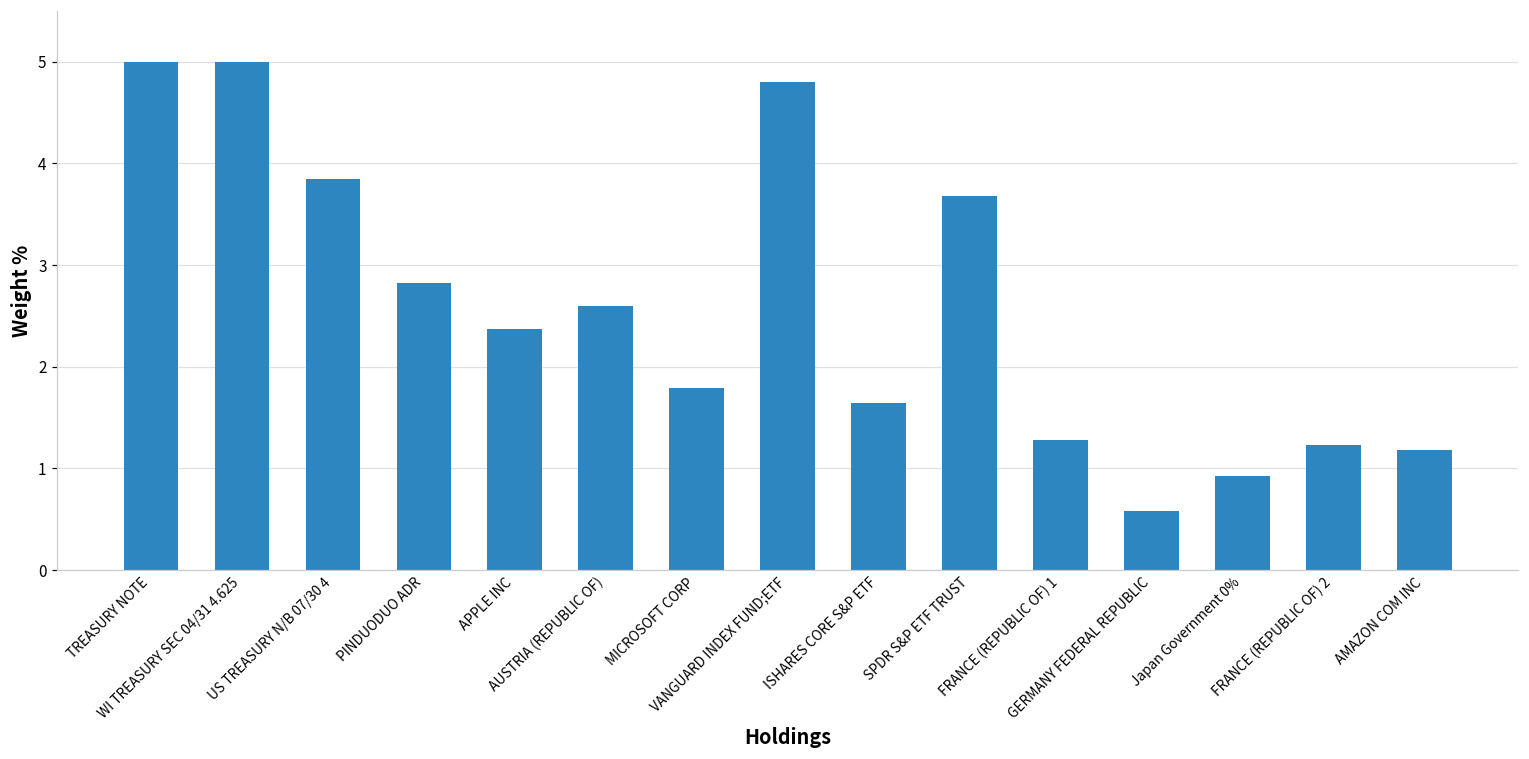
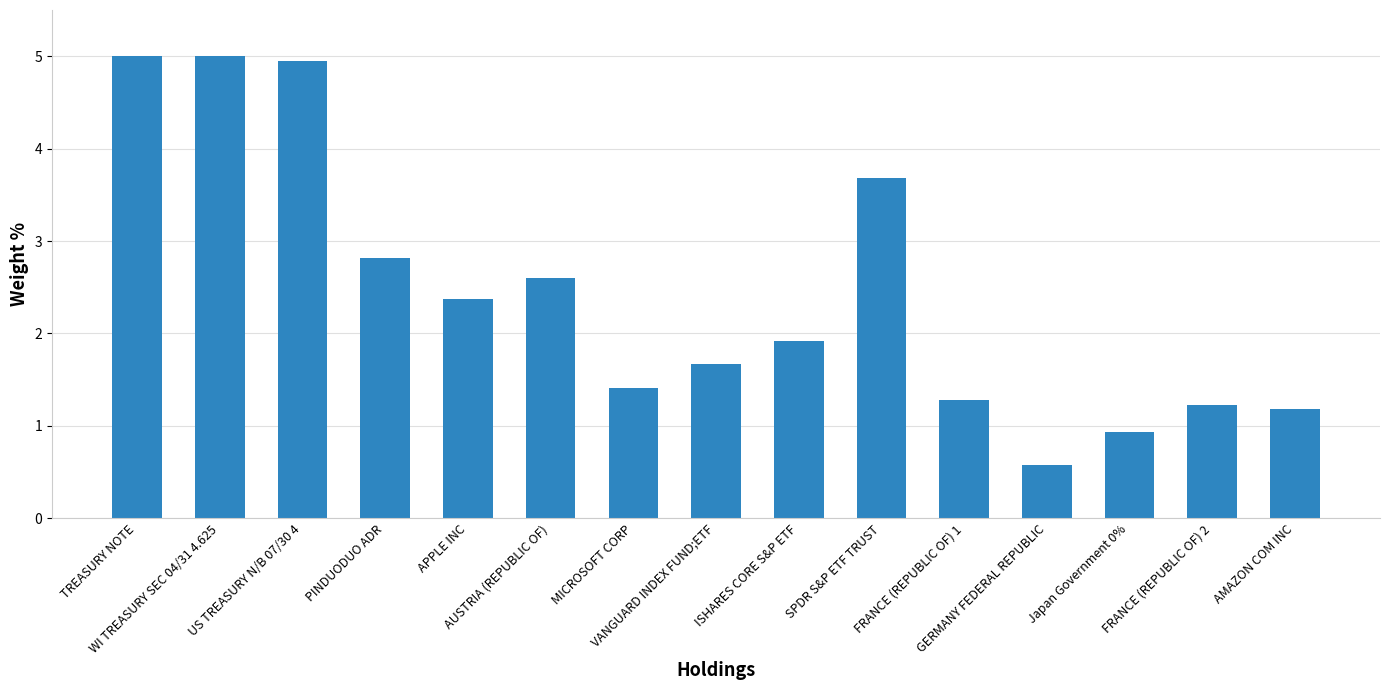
  {
    "TREASURY NOTE": 5.0,
    "WI TREASURY SEC 04/31 4.625": 5.0,
-   "US TREASURY N/B 07/30 4": 3.9,
+   "US TREASURY N/B 07/30 4": 5.0,
    "PINDUODUO ADR": 2.8,
    "APPLE INC": 2.4,
    "AUSTRIA (REPUBLIC OF)": 2.6,
-   "MICROSOFT CORP": 1.8,
-   "VANGUARD INDEX FUND;ETF": 4.8,
-   "ISHARES CORE S&P ETF": 1.6,
+   "MICROSOFT CORP": 1.4,
+   "VANGUARD INDEX FUND;ETF": 1.7,
+   "ISHARES CORE S&P ETF": 1.9,
    "SPDR S&P ETF TRUST": 3.7,
    "FRANCE (REPUBLIC OF) 1": 1.3,
    "GERMANY FEDERAL REPUBLIC": 0.6,
    "Japan Government 0%": 0.9,
    "FRANCE (REPUBLIC OF) 2": 1.2,
    "AMAZON COM INC": 1.2
  }
